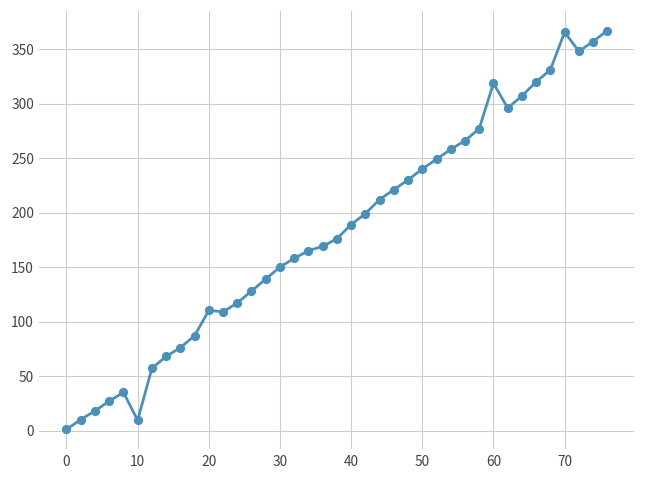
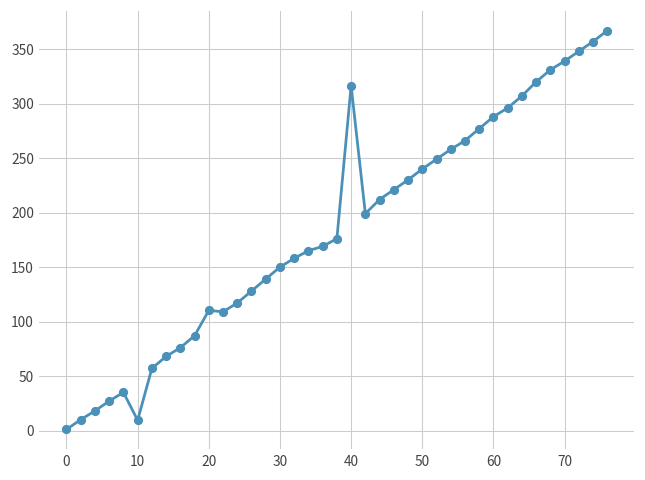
  {
    "0": 0,
    "10": 10,
    "20": 110,
    "30": 150,
-   "40": 190,
+   "40": 320,
    "50": 240,
-   "60": 320,
-   "70": 370
+   "60": 290,
+   "70": 340
  }
